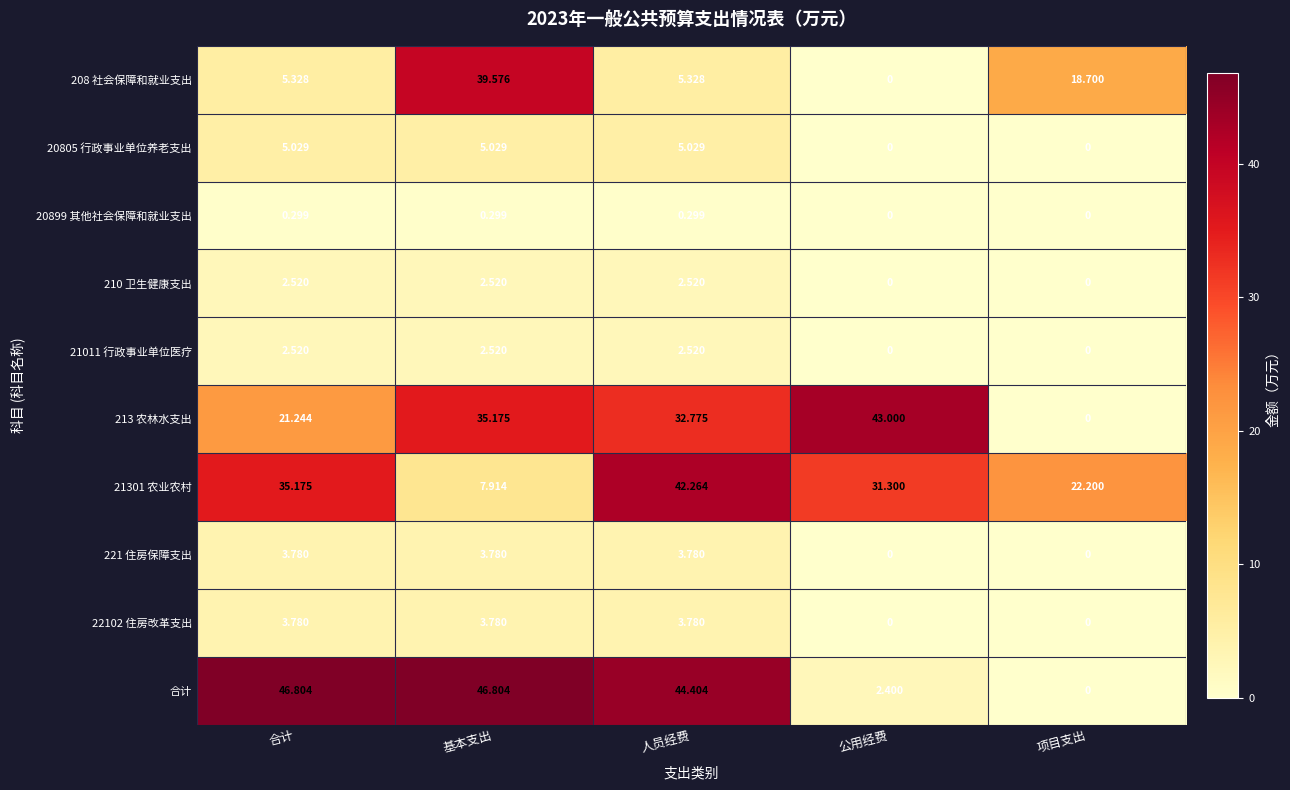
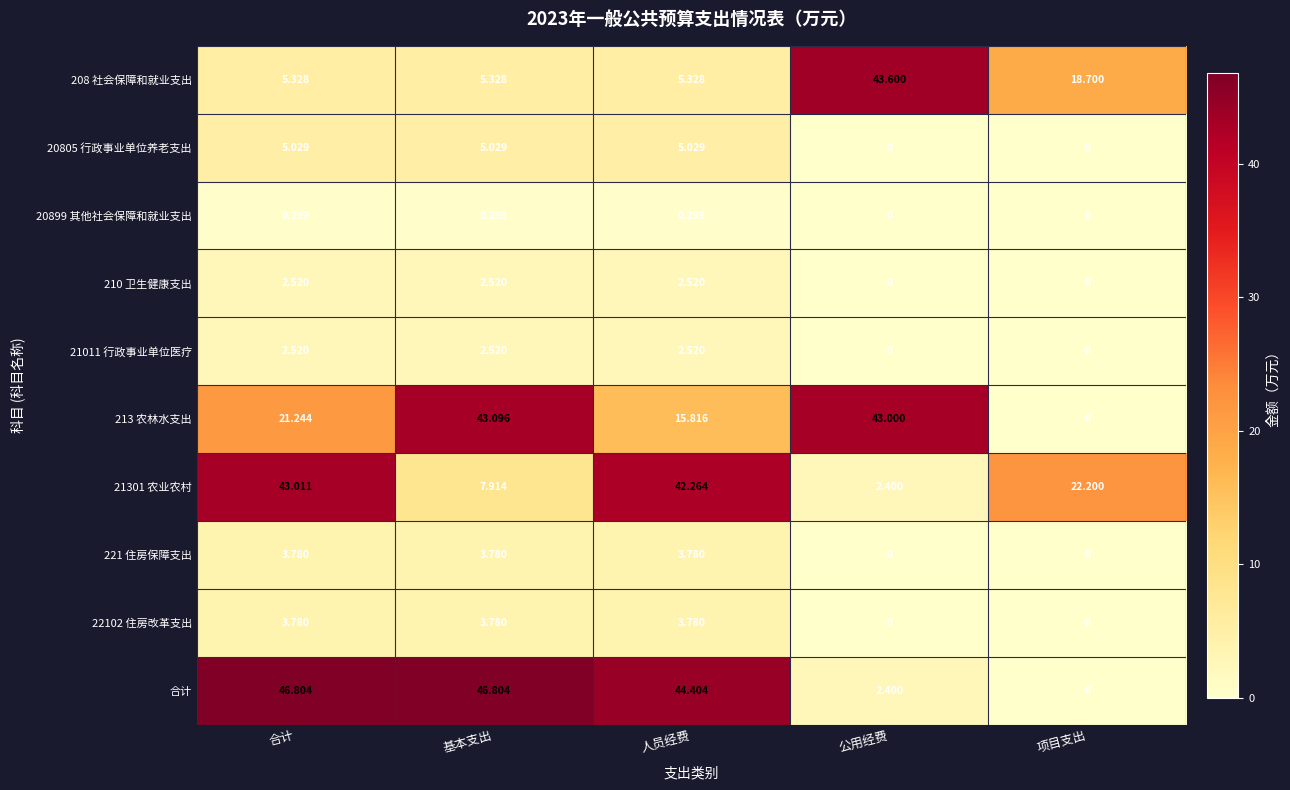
  {
    "208 社会保障和就业支出": {
      "合计": 5.328,
-     "基本支出": 39.576,
+     "基本支出": 5.328,
      "人员经费": 5.328,
-     "公用经费": 0,
+     "公用经费": 43.600,
      "项目支出": 18.700
    },
    "20805 行政事业单位养老支出": {
      "合计": 5.029,
      "基本支出": 5.029,
      "人员经费": 5.029,
      "公用经费": 0,
      "项目支出": 0
    },
    "20899 其他社会保障和就业支出": {
      "合计": 0.299,
      "基本支出": 0.299,
      "人员经费": 0.299,
      "公用经费": 0,
      "项目支出": 0
    },
    "210 卫生健康支出": {
      "合计": 2.520,
      "基本支出": 2.520,
      "人员经费": 2.520,
      "公用经费": 0,
      "项目支出": 0
    },
    "21011 行政事业单位医疗": {
      "合计": 2.520,
      "基本支出": 2.520,
      "人员经费": 2.520,
      "公用经费": 0,
      "项目支出": 0
    },
    "213 农林水支出": {
      "合计": 21.244,
-     "基本支出": 35.175,
-     "人员经费": 32.775,
+     "基本支出": 43.096,
+     "人员经费": 15.816,
      "公用经费": 43.000,
      "项目支出": 0
    },
    "21301 农业农村": {
-     "合计": 35.175,
+     "合计": 43.011,
      "基本支出": 7.914,
      "人员经费": 42.264,
-     "公用经费": 31.300,
+     "公用经费": 2.400,
      "项目支出": 22.200
    },
    "221 住房保障支出": {
      "合计": 3.780,
      "基本支出": 3.780,
      "人员经费": 3.780,
      "公用经费": 0,
      "项目支出": 0
    },
    "22102 住房改革支出": {
      "合计": 3.780,
      "基本支出": 3.780,
      "人员经费": 3.780,
      "公用经费": 0,
      "项目支出": 0
    },
    "合计": {
      "合计": 46.804,
      "基本支出": 46.804,
      "人员经费": 44.404,
      "公用经费": 2.400,
      "项目支出": 0
    }
  }
